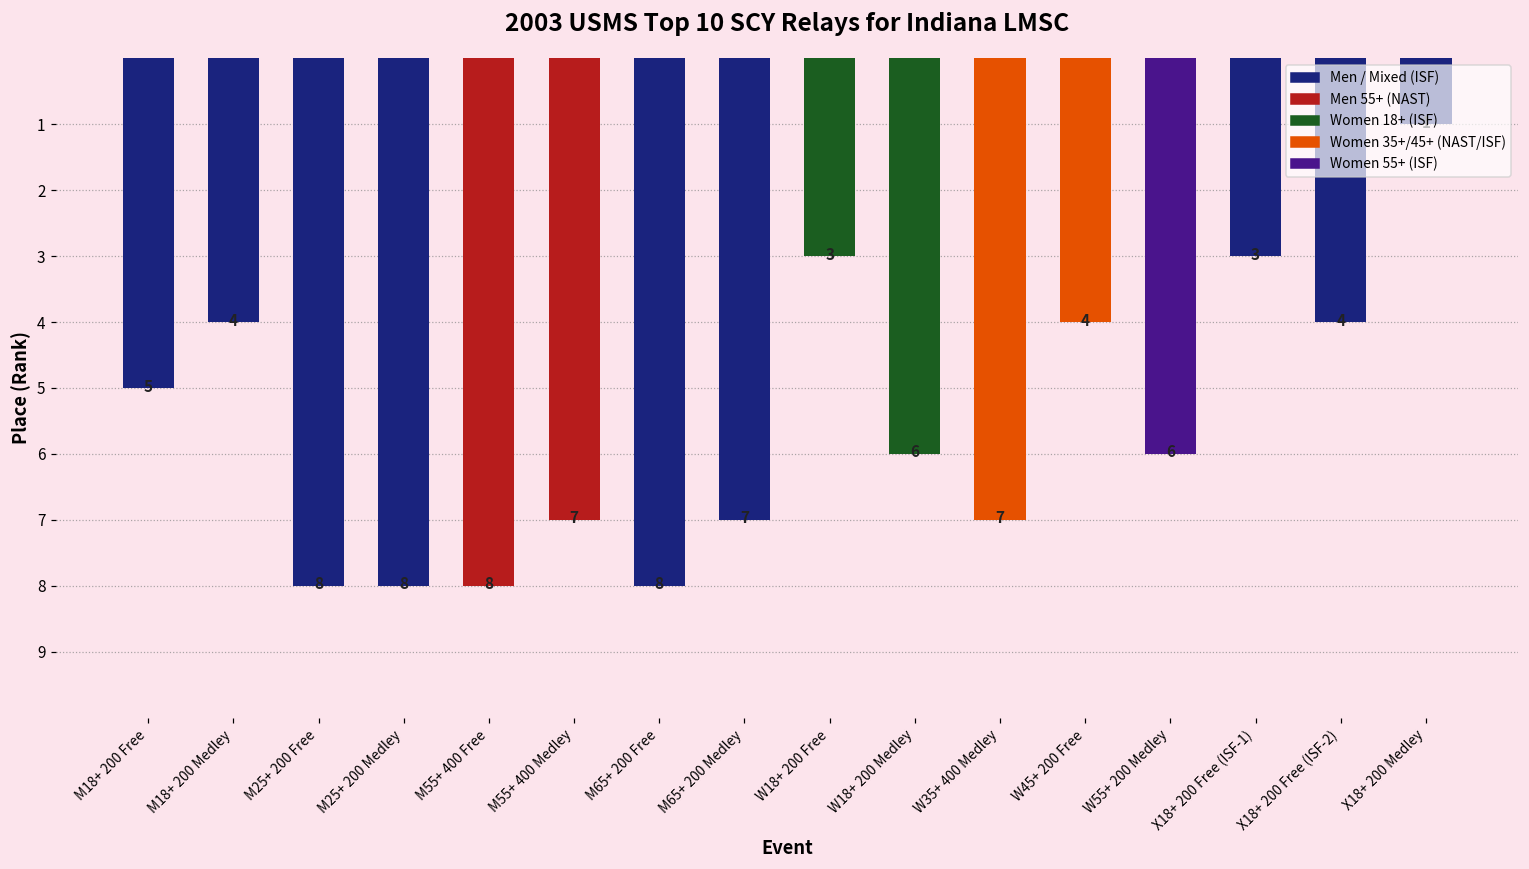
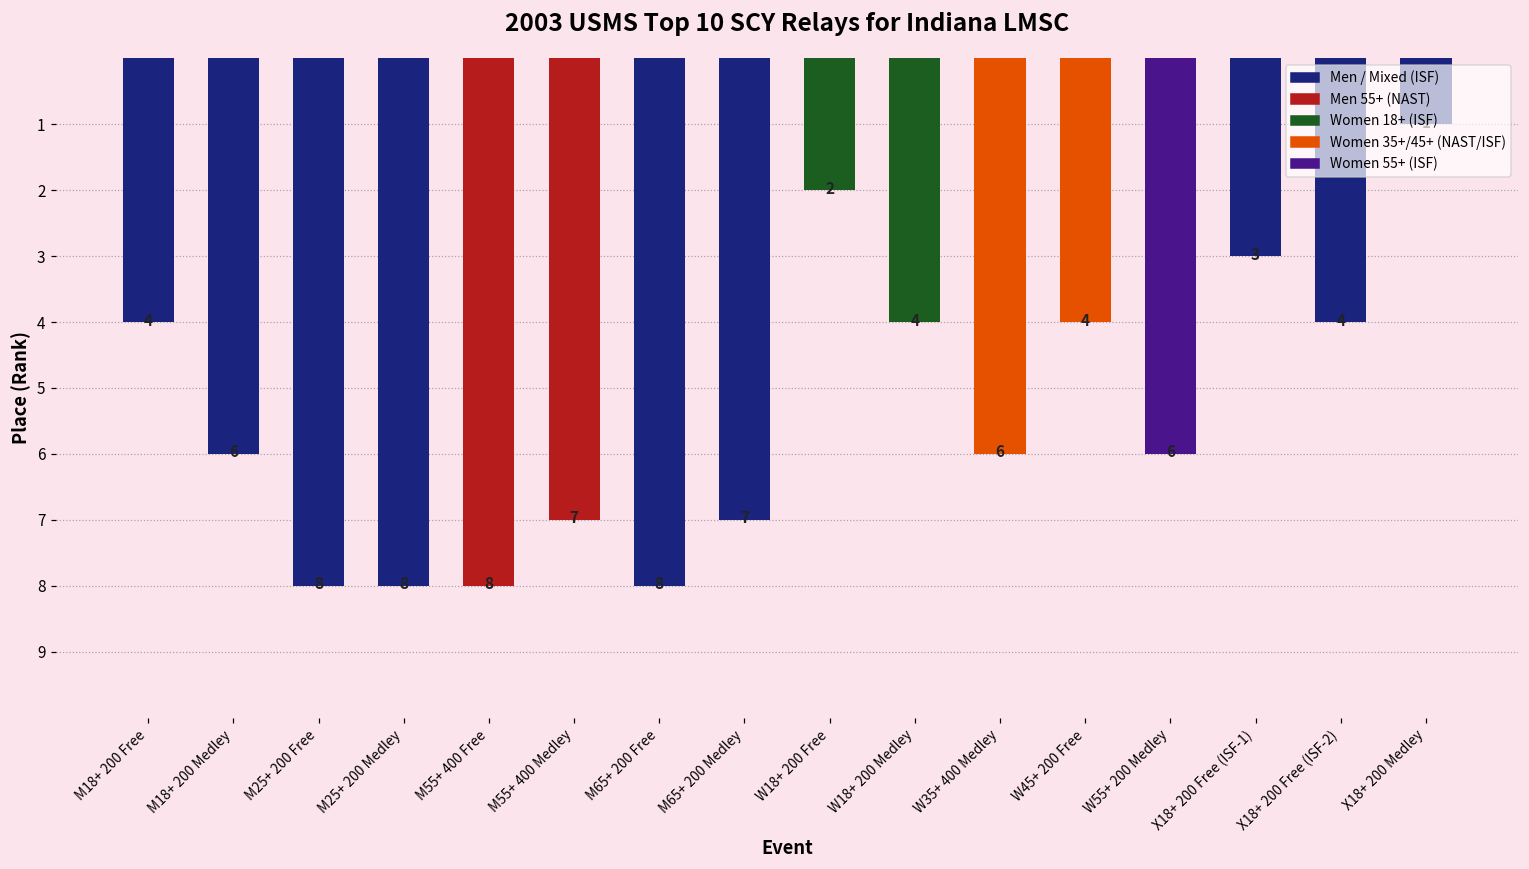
  {
-   "M18+ 200 Free": 5,
-   "M18+ 200 Medley": 4,
+   "M18+ 200 Free": 4,
+   "M18+ 200 Medley": 6,
    "M25+ 200 Free": 8,
    "M25+ 200 Medley": 8,
    "M55+ 400 Free": 8,
    "M55+ 400 Medley": 7,
    "M65+ 200 Free": 8,
    "M65+ 200 Medley": 7,
-   "W18+ 200 Free": 3,
-   "W18+ 200 Medley": 6,
-   "W35+ 400 Medley": 7,
+   "W18+ 200 Free": 2,
+   "W18+ 200 Medley": 4,
+   "W35+ 400 Medley": 6,
    "W45+ 200 Free": 4,
    "W55+ 200 Medley": 6,
    "X18+ 200 Free (ISF-1)": 3,
    "X18+ 200 Free (ISF-2)": 4
  }
